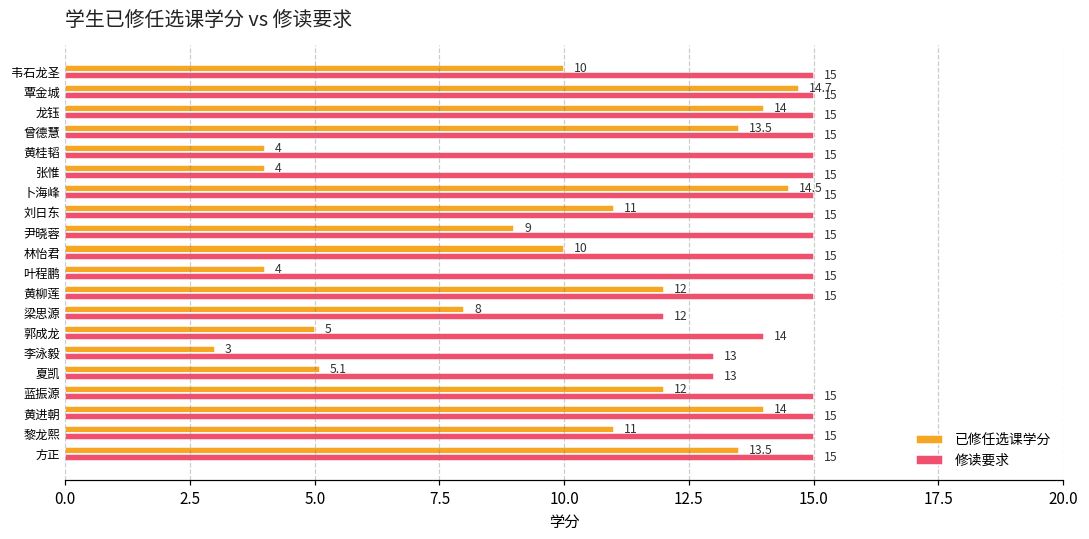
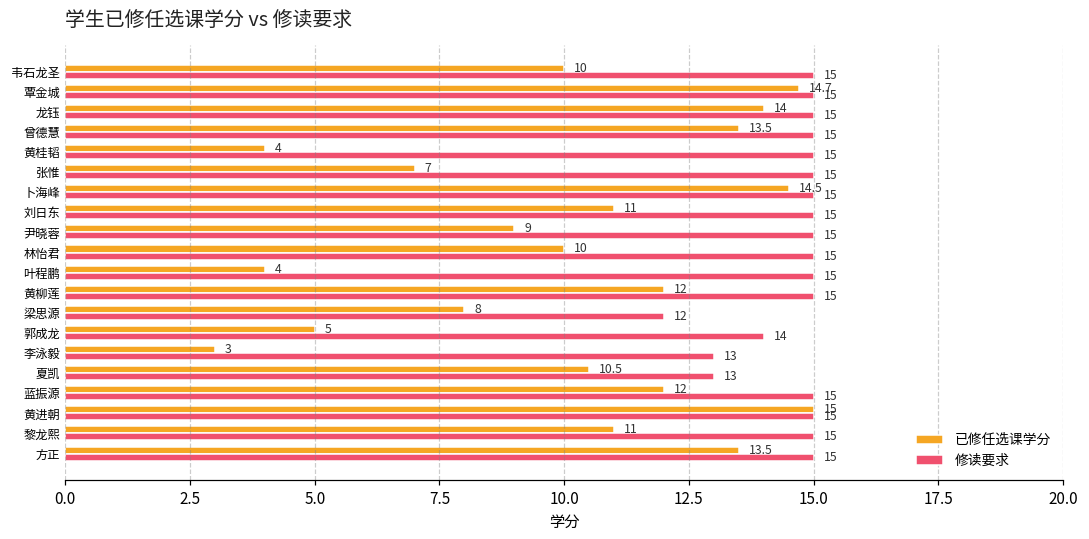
  {
    "已修任选课学分": {
      "韦石龙圣": 10,
      "覃金城": 14.7,
      "龙钰": 14,
      "曾德慧": 13.5,
      "黄桂韬": 4,
-     "张惟": 4,
+     "张惟": 7,
      "卜海峰": 14.5,
      "刘日东": 11,
      "尹晓蓉": 9,
      "林怡君": 10,
      "叶程鹏": 4,
      "黄柳莲": 12,
      "梁思源": 8,
      "郭成龙": 5,
      "李泳毅": 3,
-     "夏凯": 5.1,
+     "夏凯": 10.5,
      "蓝振源": 12,
-     "黄进朝": 14,
+     "黄进朝": 15,
      "黎龙熙": 11,
      "方正": 13.5
    },
    "修读要求": {
      "韦石龙圣": 15,
      "龙钰": 15,
      "曾德慧": 15,
      "黄桂韬": 15,
      "张惟": 15,
      "卜海峰": 15,
      "刘日东": 15,
      "尹晓蓉": 15,
      "林怡君": 15,
      "叶程鹏": 15,
      "黄柳莲": 15,
      "梁思源": 12,
      "郭成龙": 14,
      "李泳毅": 13,
      "夏凯": 13,
      "蓝振源": 15,
      "黄进朝": 15,
      "黎龙熙": 15,
      "方正": 15
    }
  }
